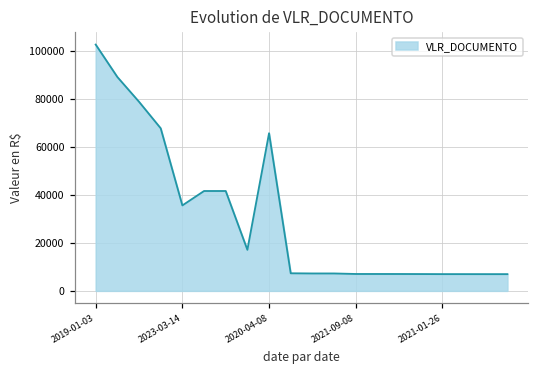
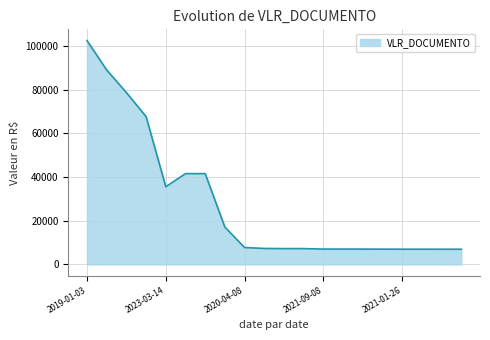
  {
    "2019-01-03": 103000,
    "2023-03-14": 36000,
-   "2020-04-08": 66000,
+   "2020-04-08": 8000,
    "2021-09-08": 7000,
    "2021-01-26": 7000
  }
